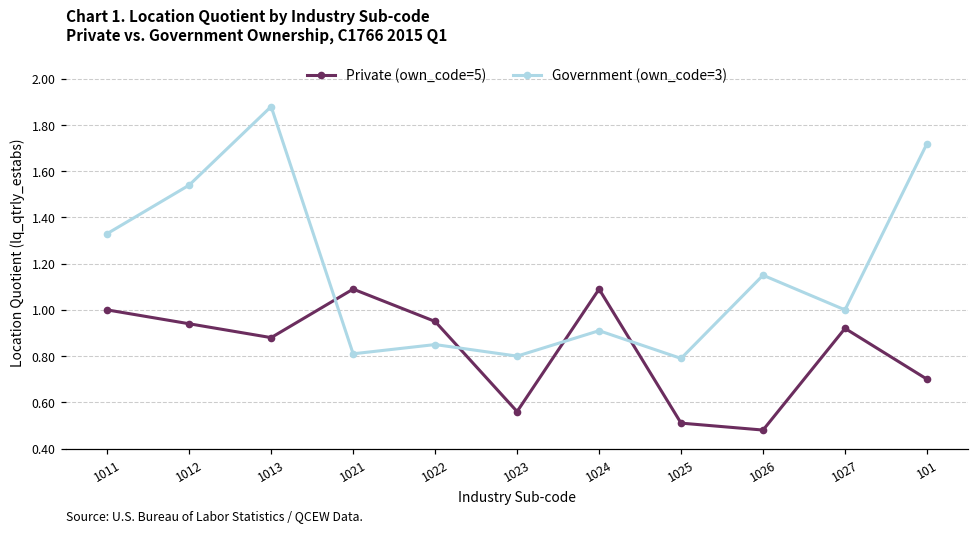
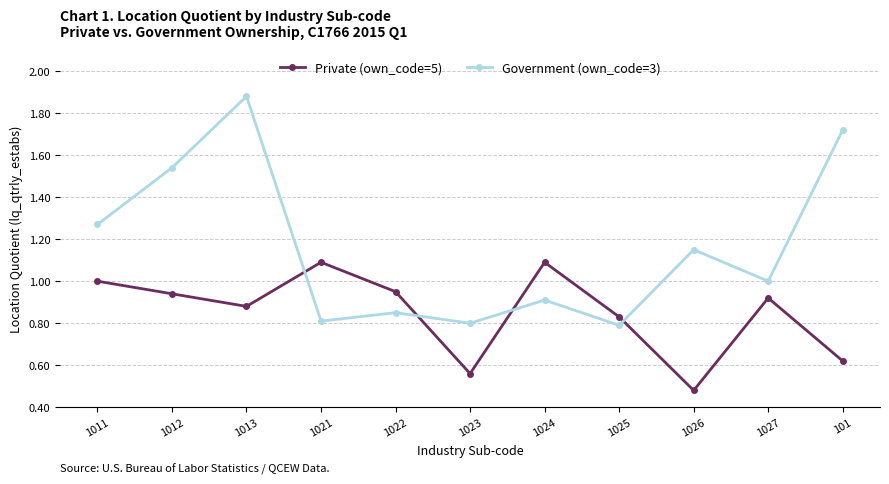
  {
    "Private (own_code=5)": {
      "1011": 1.00,
      "1012": 0.94,
      "1013": 0.88,
      "1021": 1.09,
      "1022": 0.95,
      "1023": 0.56,
      "1024": 1.09,
-     "1025": 0.51,
+     "1025": 0.83,
      "1026": 0.48,
      "1027": 0.92,
-     "101": 0.70
+     "101": 0.62
    },
    "Government (own_code=3)": {
-     "1011": 1.33,
+     "1011": 1.27,
      "1012": 1.54,
      "1013": 1.88,
      "1021": 0.81,
      "1022": 0.85,
      "1023": 0.80,
      "1024": 0.91,
      "1025": 0.79,
      "1026": 1.15,
      "1027": 1.00,
      "101": 1.72
    }
  }
